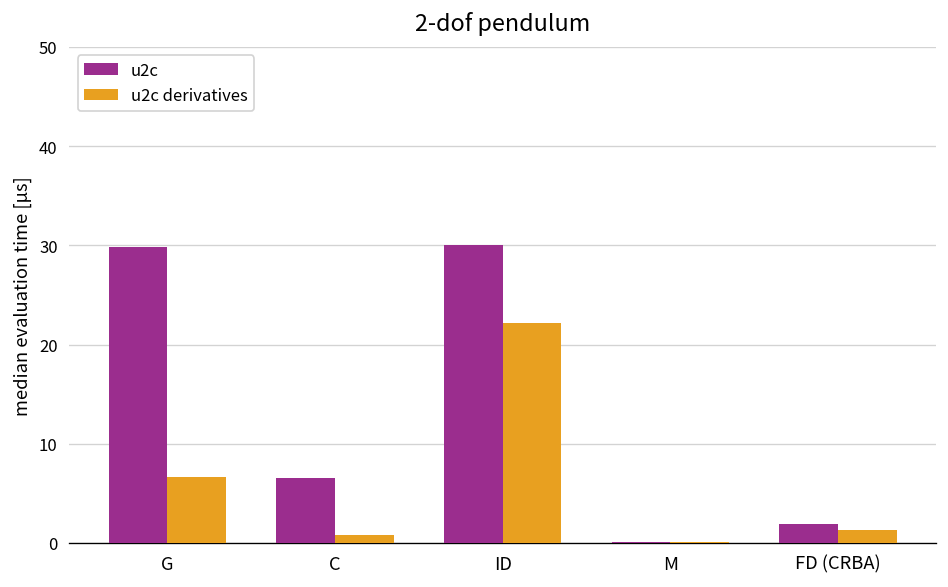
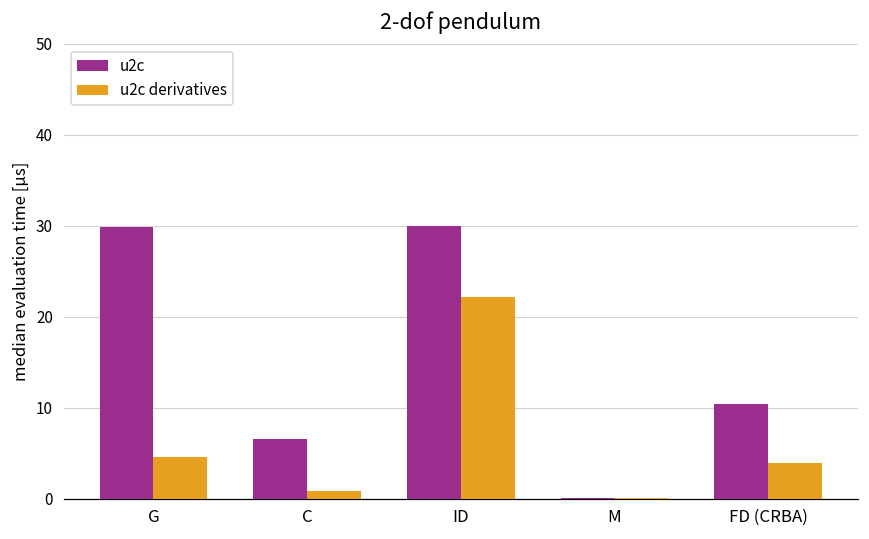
  {
    "u2c": {
      "G": 30,
      "C": 7,
      "ID": 30,
-     "FD (CRBA)": 2
+     "FD (CRBA)": 10
    },
    "u2c derivatives": {
-     "G": 7,
+     "G": 5,
      "C": 1,
      "ID": 22,
-     "FD (CRBA)": 1
+     "FD (CRBA)": 4
    }
  }
